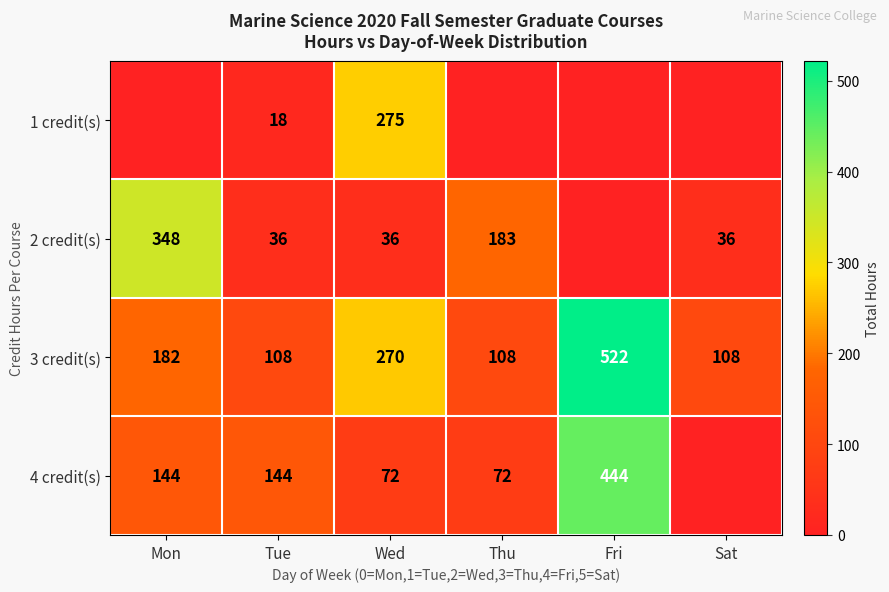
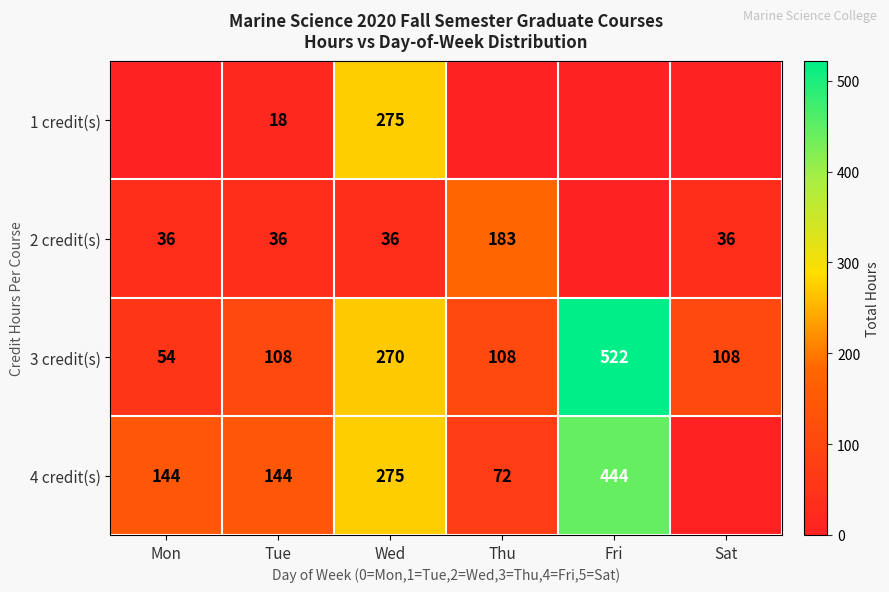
  {
    "1 credit(s)": {
      "Tue": 18,
      "Wed": 275
    },
    "2 credit(s)": {
-     "Mon": 348,
+     "Mon": 36,
      "Tue": 36,
      "Wed": 36,
      "Thu": 183,
      "Sat": 36
    },
    "3 credit(s)": {
-     "Mon": 182,
+     "Mon": 54,
      "Tue": 108,
      "Wed": 270,
      "Thu": 108,
      "Fri": 522,
      "Sat": 108
    },
    "4 credit(s)": {
      "Mon": 144,
      "Tue": 144,
-     "Wed": 72,
+     "Wed": 275,
      "Thu": 72,
      "Fri": 444
    }
  }
